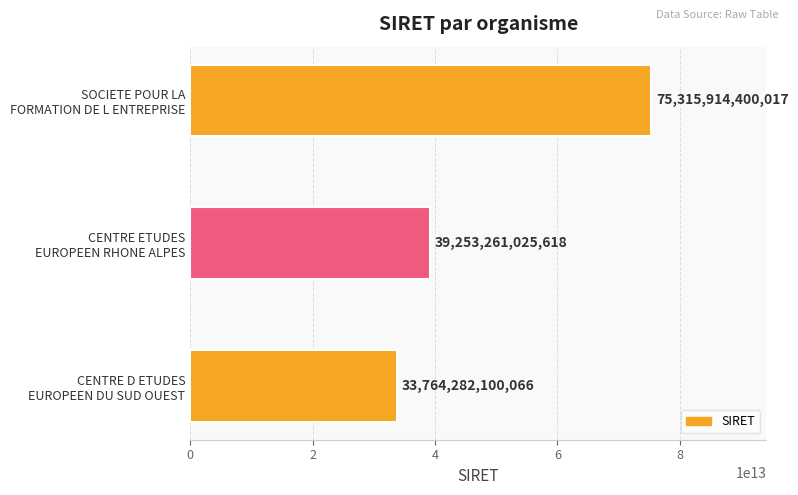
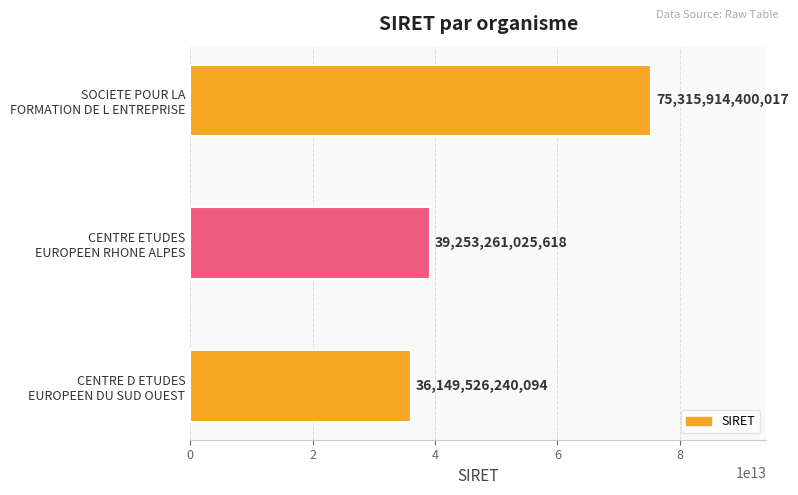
  {
    "SOCIETE POUR LA FORMATION DE L ENTREPRISE": "75,315,914,400,017",
    "CENTRE ETUDES EUROPEEN RHONE ALPES": "39,253,261,025,618",
-   "CENTRE D ETUDES EUROPEEN DU SUD OUEST": "33,764,282,100,066"
+   "CENTRE D ETUDES EUROPEEN DU SUD OUEST": "36,149,526,240,094"
  }
